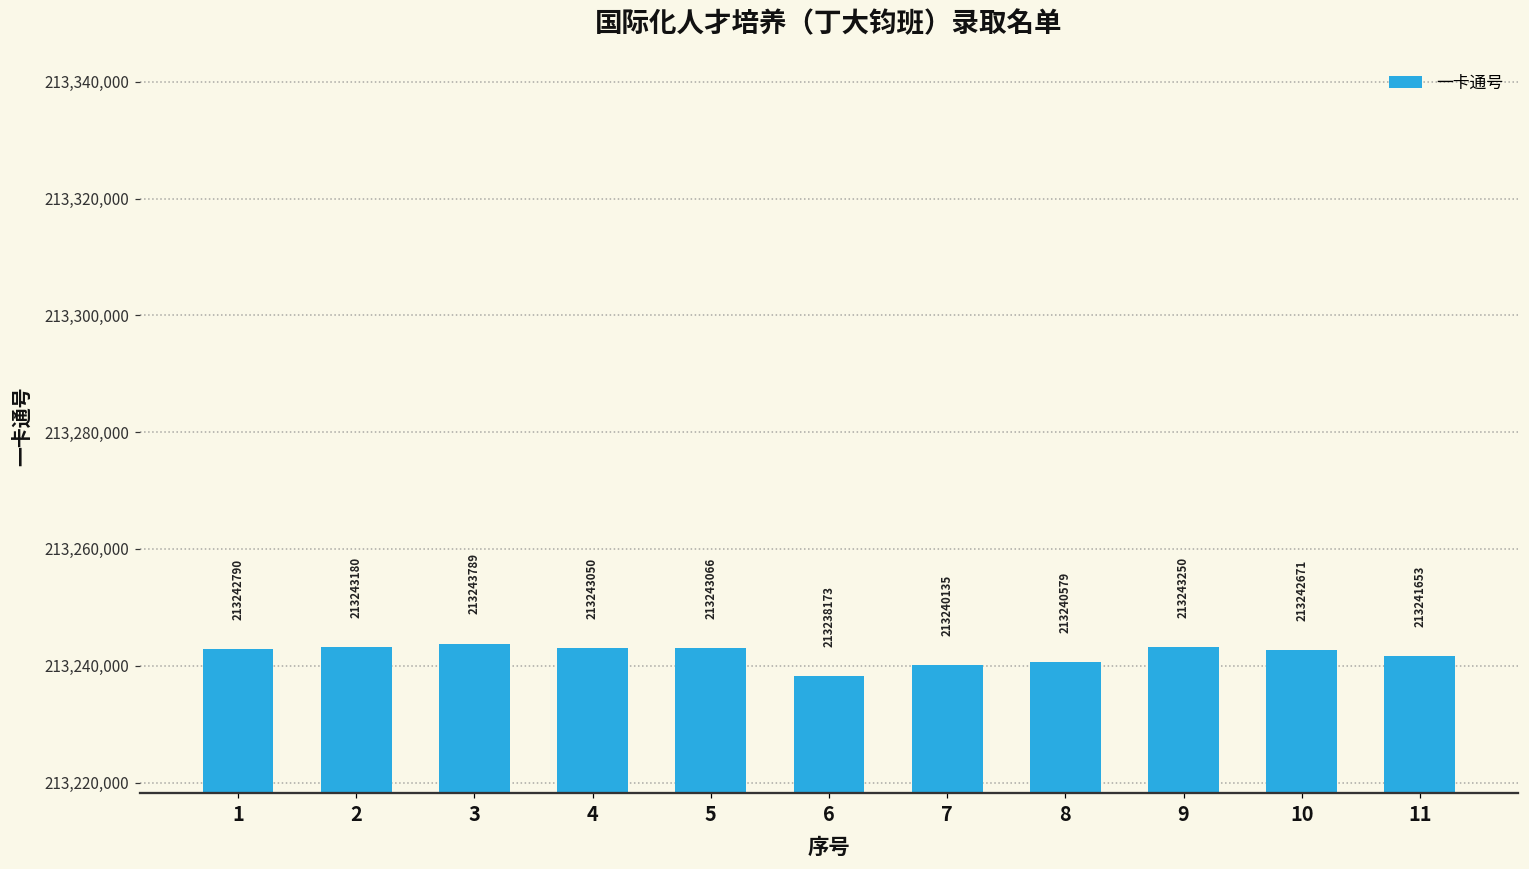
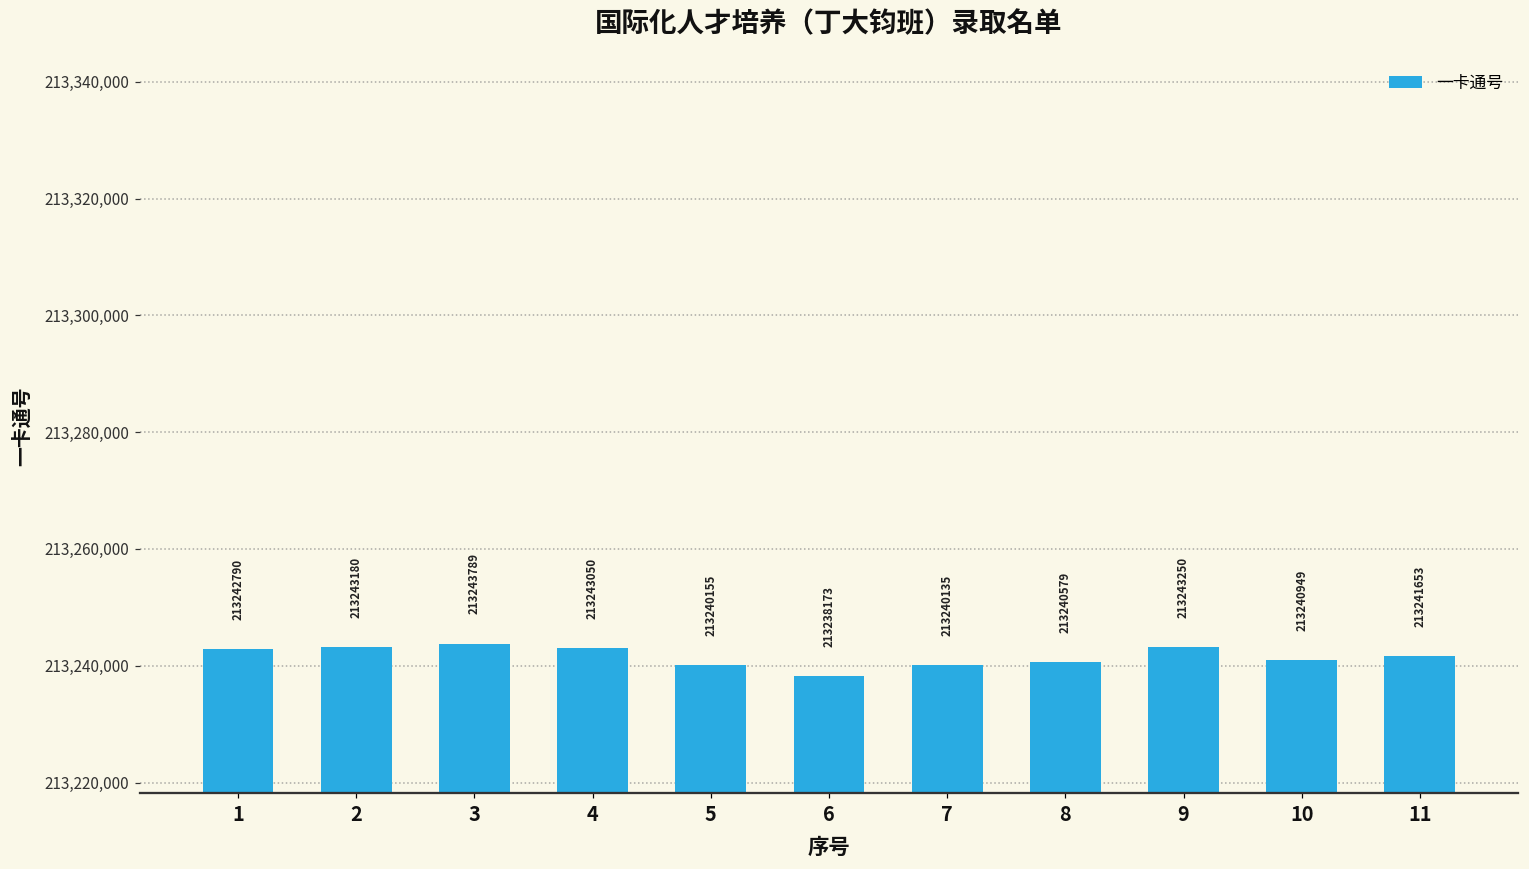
  {
-   "5": 213243066,
-   "10": 213242671
+   "5": 213240155,
+   "10": 213240949
  }
